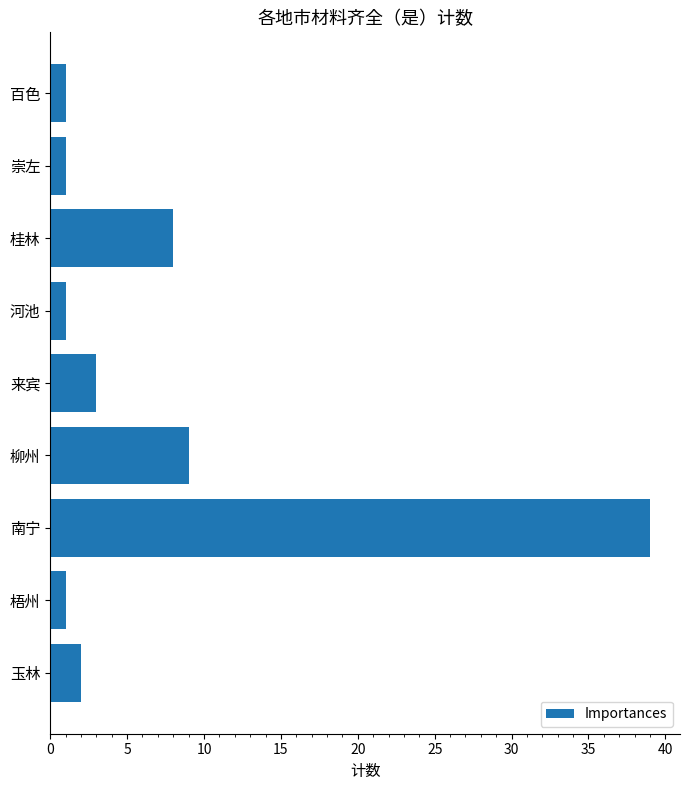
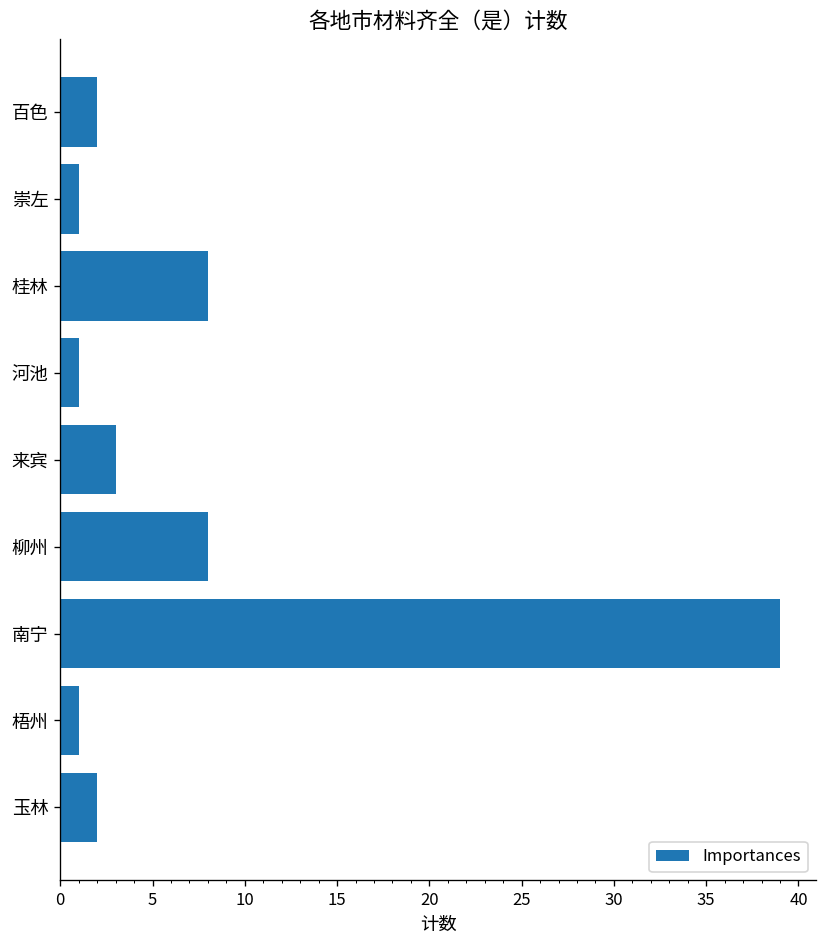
  {
-   "百色": 1,
+   "百色": 2,
    "崇左": 1,
    "桂林": 8,
    "河池": 1,
    "来宾": 3,
-   "柳州": 9,
+   "柳州": 8,
    "南宁": 39,
    "梧州": 1,
    "玉林": 2
  }
